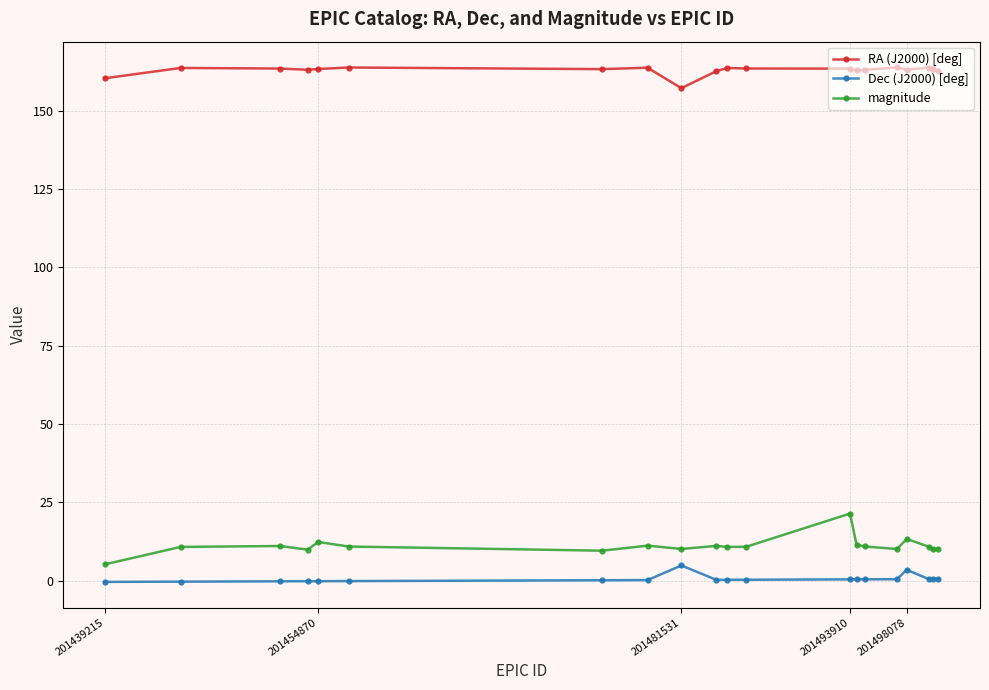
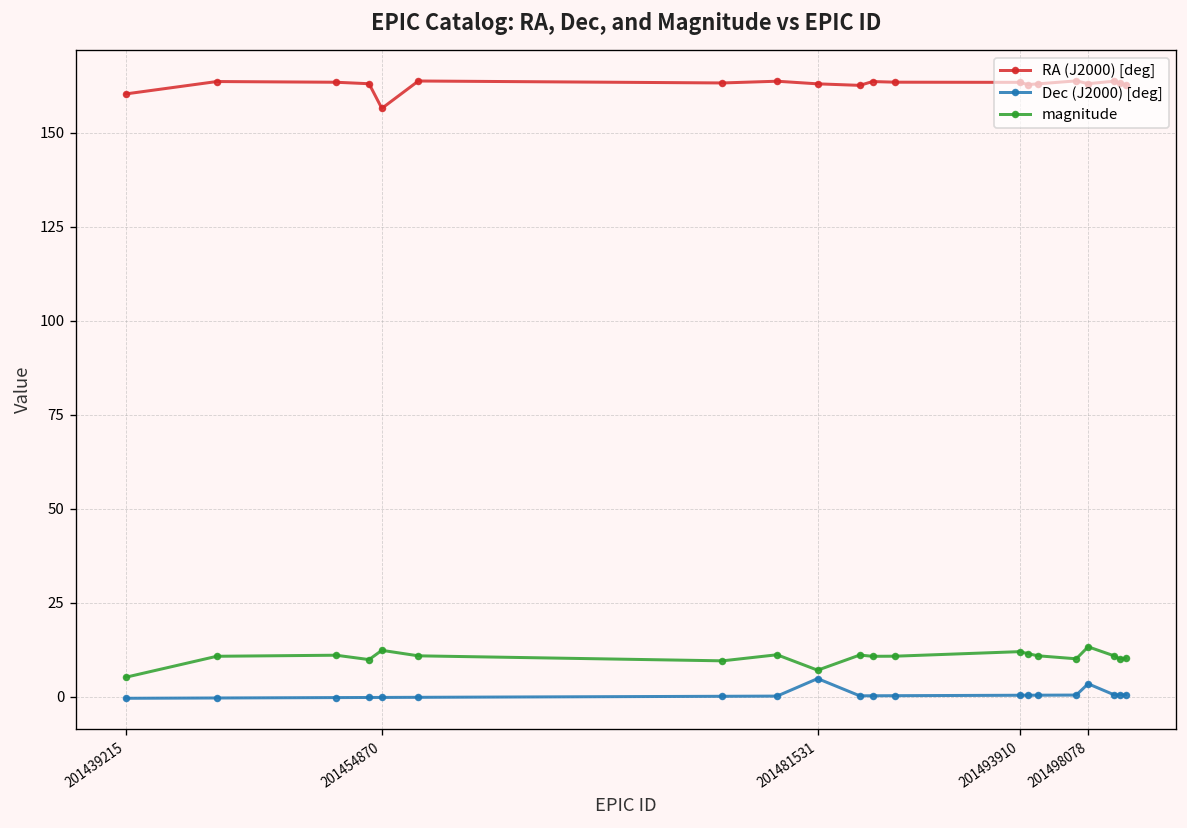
  {
    "RA (J2000) [deg]": {
      "201439215": 160,
-     "201454870": 163,
-     "201481531": 157
+     "201454870": 156,
+     "201481531": 163
    },
    "Dec (J2000) [deg]": {
      "201439215": 0,
      "201454870": 0,
      "201481531": 5,
      "201493910": 0,
      "201498078": 3
    },
    "magnitude": {
      "201439215": 5,
      "201454870": 12,
-     "201481531": 10,
-     "201493910": 21,
+     "201481531": 7,
+     "201493910": 12,
      "201498078": 13
    }
  }
